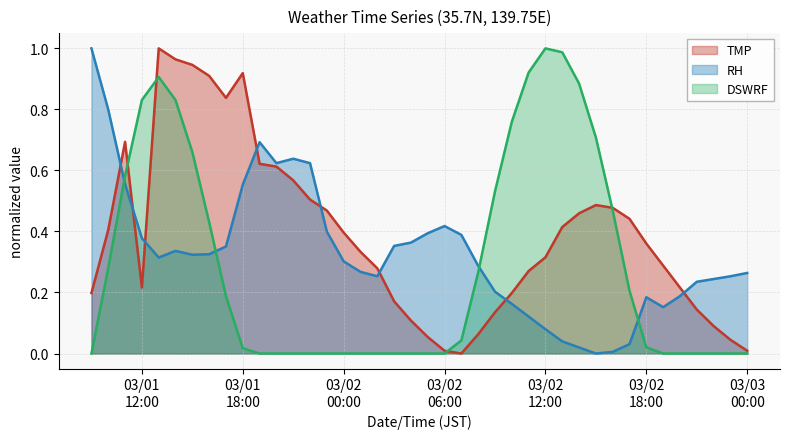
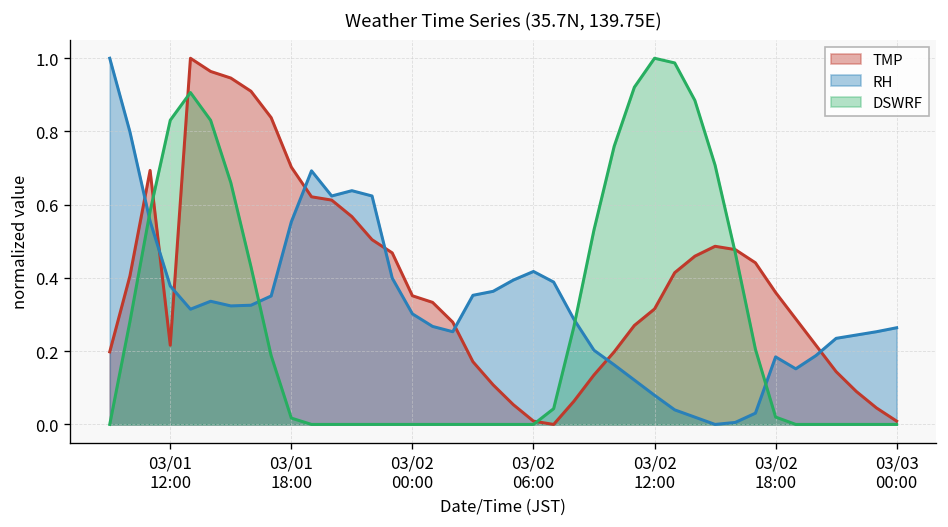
  {
    "TMP": {
      "03/01 12:00": 0.22,
-     "03/01 18:00": 0.92,
-     "03/02 00:00": 0.40,
+     "03/01 18:00": 0.70,
+     "03/02 00:00": 0.35,
      "03/02 06:00": 0.01,
      "03/02 12:00": 0.32,
      "03/02 18:00": 0.36,
      "03/03 00:00": 0.01
    }
  }
